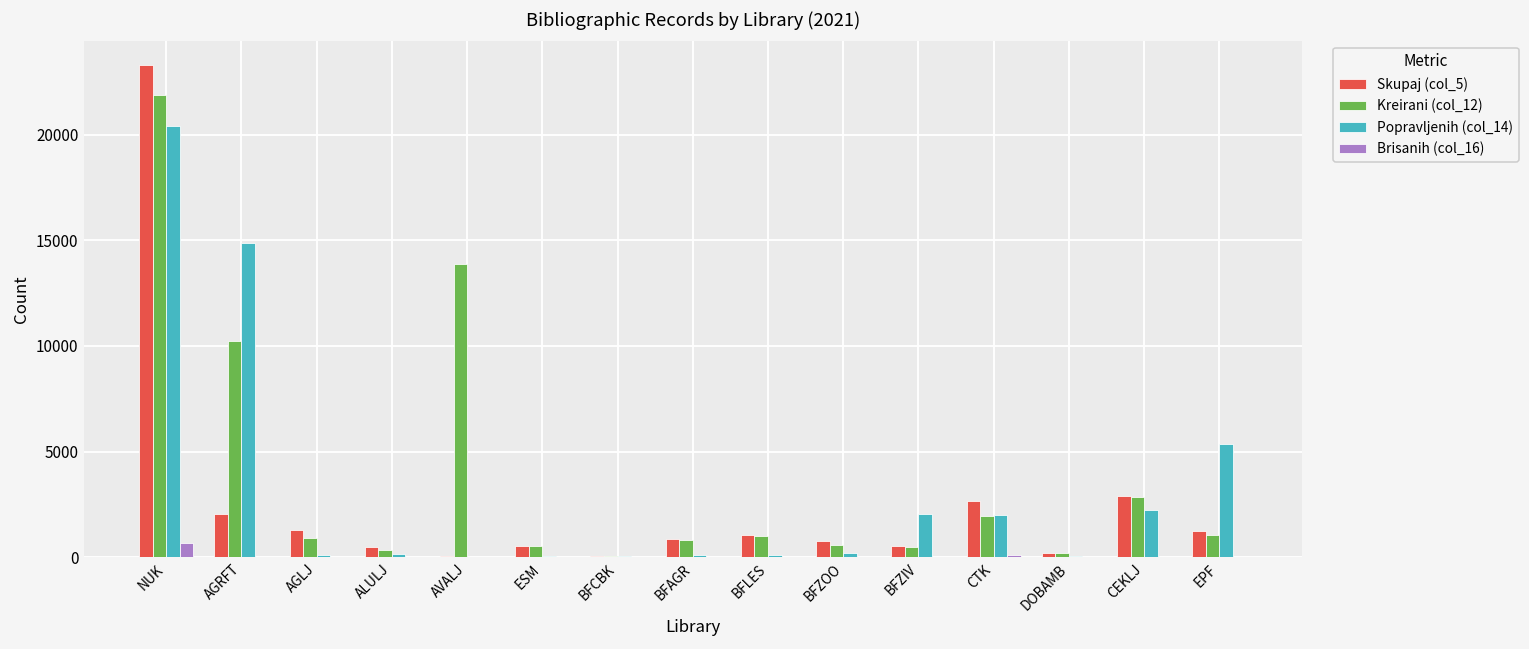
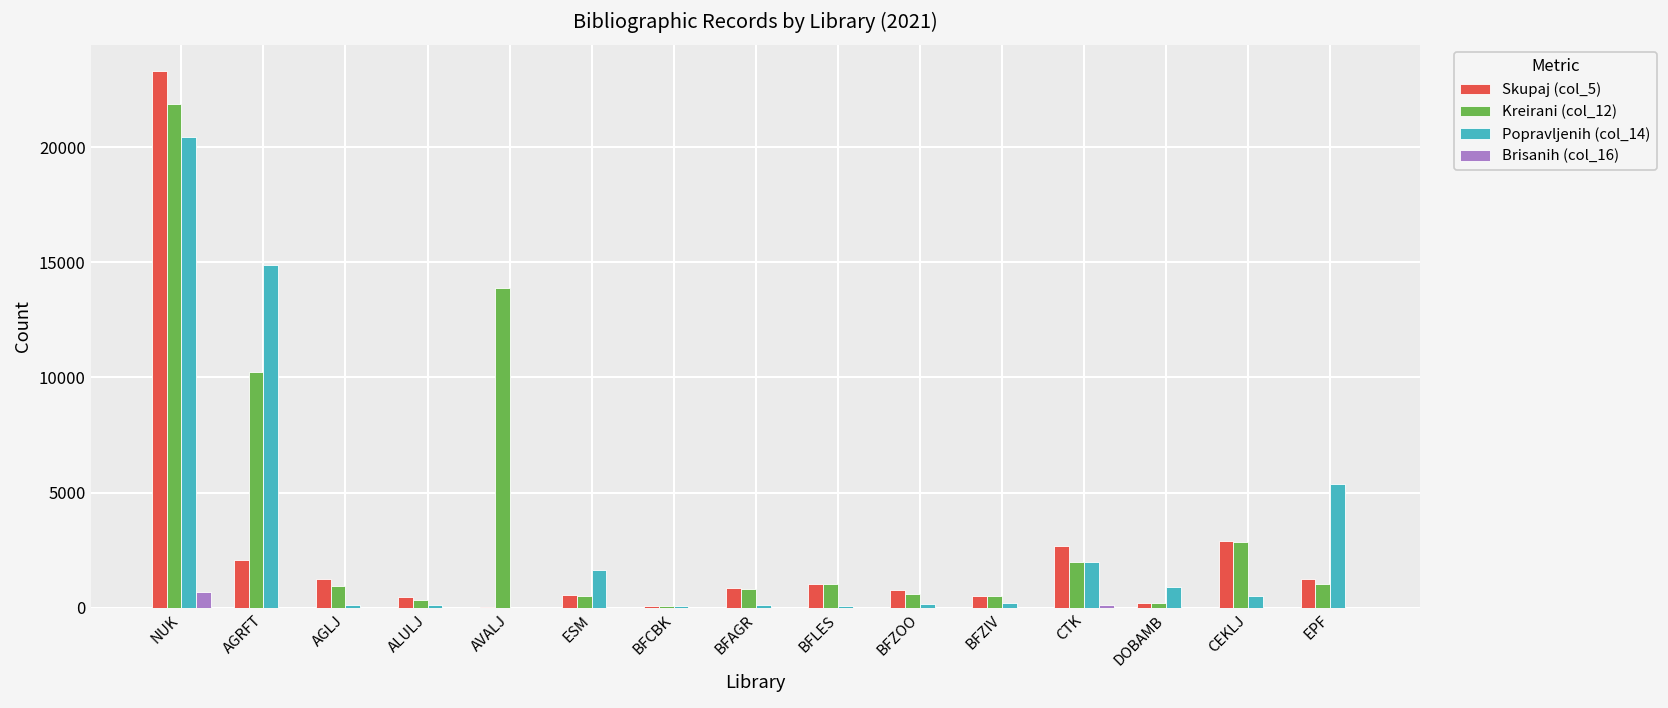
  {
    "Skupaj (col_5)": {
      "NUK": 23300,
      "AGRFT": 2100,
      "AGLJ": 1300,
      "ALULJ": 500,
      "ESM": 500,
      "BFAGR": 900,
      "BFLES": 1000,
      "BFZOO": 800,
      "BFZIV": 500,
      "CTK": 2700,
      "DOBAMB": 200,
      "CEKLJ": 2900,
      "EPF": 1200
    },
    "Kreirani (col_12)": {
      "NUK": 21900,
      "AGRFT": 10200,
      "AGLJ": 900,
      "ALULJ": 300,
      "AVALJ": 13900,
      "ESM": 500,
      "BFAGR": 800,
      "BFLES": 1000,
      "BFZOO": 600,
      "BFZIV": 500,
      "CTK": 2000,
      "DOBAMB": 200,
      "CEKLJ": 2800,
      "EPF": 1000
    },
    "Popravljenih (col_14)": {
      "NUK": 20400,
      "AGRFT": 14900,
      "ALULJ": 100,
-     "ESM": 0,
+     "ESM": 1700,
      "BFZOO": 200,
-     "BFZIV": 2000,
+     "BFZIV": 200,
      "CTK": 2000,
-     "DOBAMB": 0,
-     "CEKLJ": 2200,
+     "DOBAMB": 900,
+     "CEKLJ": 500,
      "EPF": 5400
    },
    "Brisanih (col_16)": {
      "NUK": 700,
      "AVALJ": 0,
      "ESM": 0,
      "BFCBK": 0,
      "BFZOO": 0,
      "DOBAMB": 0
    }
  }
